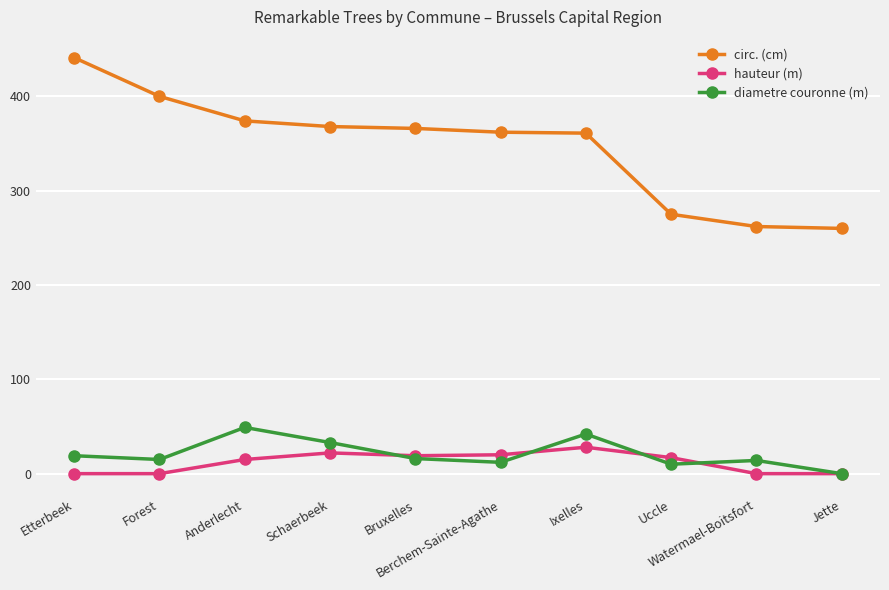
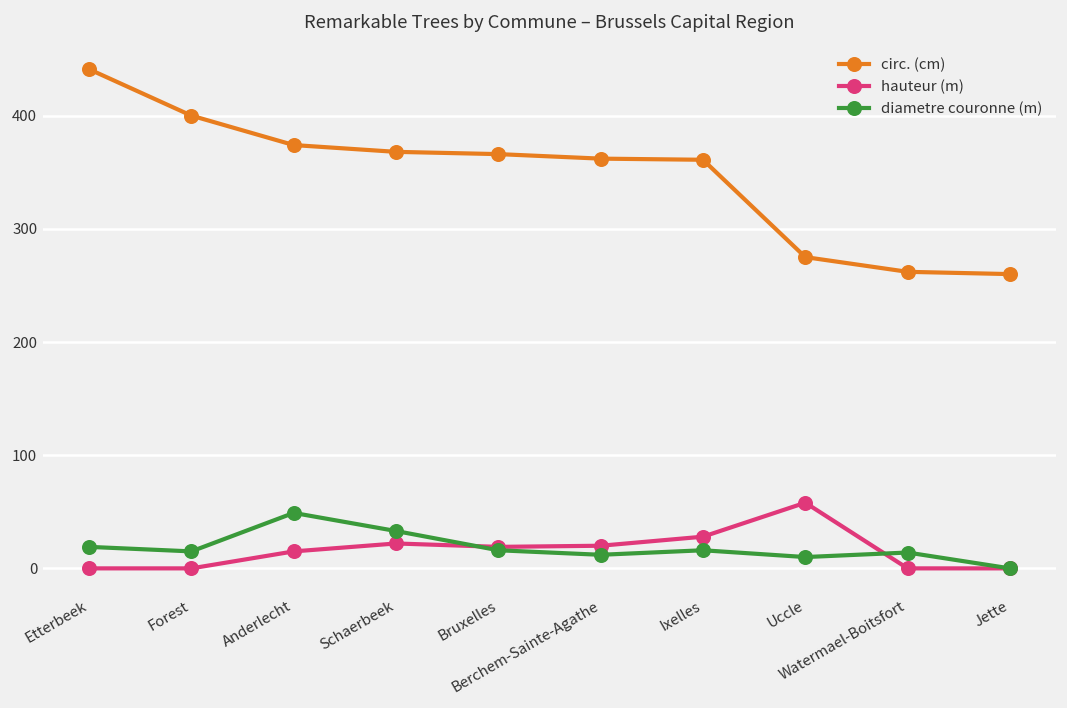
  {
    "circ. (cm)": {
      "Etterbeek": 440,
      "Forest": 400,
      "Anderlecht": 370,
      "Schaerbeek": 370,
      "Bruxelles": 370,
      "Berchem-Sainte-Agathe": 360,
      "Ixelles": 360,
      "Uccle": 280,
      "Watermael-Boitsfort": 260,
      "Jette": 260
    },
    "hauteur (m)": {
      "Etterbeek": 0,
      "Forest": 0,
      "Anderlecht": 20,
      "Schaerbeek": 20,
      "Bruxelles": 20,
      "Berchem-Sainte-Agathe": 20,
      "Ixelles": 30,
-     "Uccle": 20,
+     "Uccle": 60,
      "Watermael-Boitsfort": 0
    },
    "diametre couronne (m)": {
      "Etterbeek": 20,
      "Forest": 20,
      "Anderlecht": 50,
      "Schaerbeek": 30,
      "Bruxelles": 20,
      "Berchem-Sainte-Agathe": 10,
-     "Ixelles": 40,
+     "Ixelles": 20,
      "Uccle": 10,
      "Watermael-Boitsfort": 10
    }
  }
